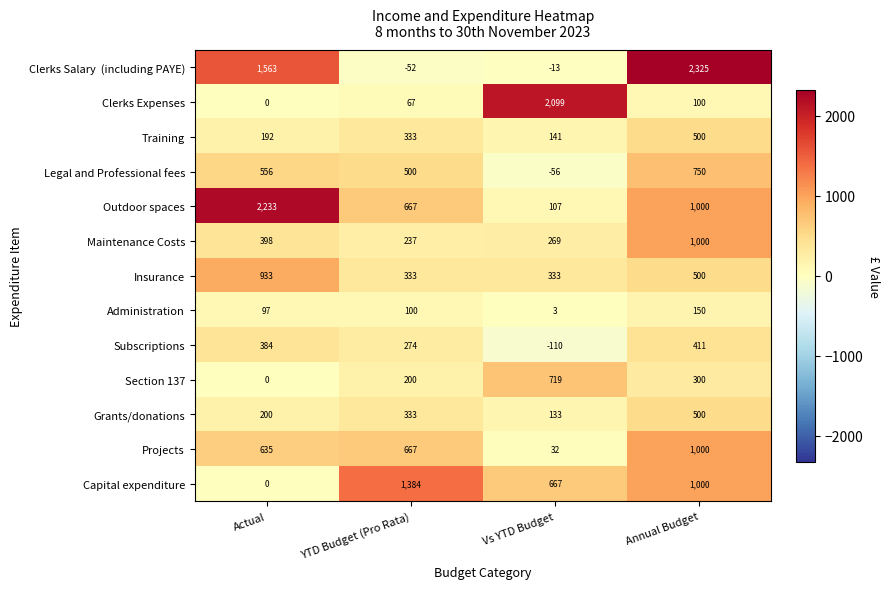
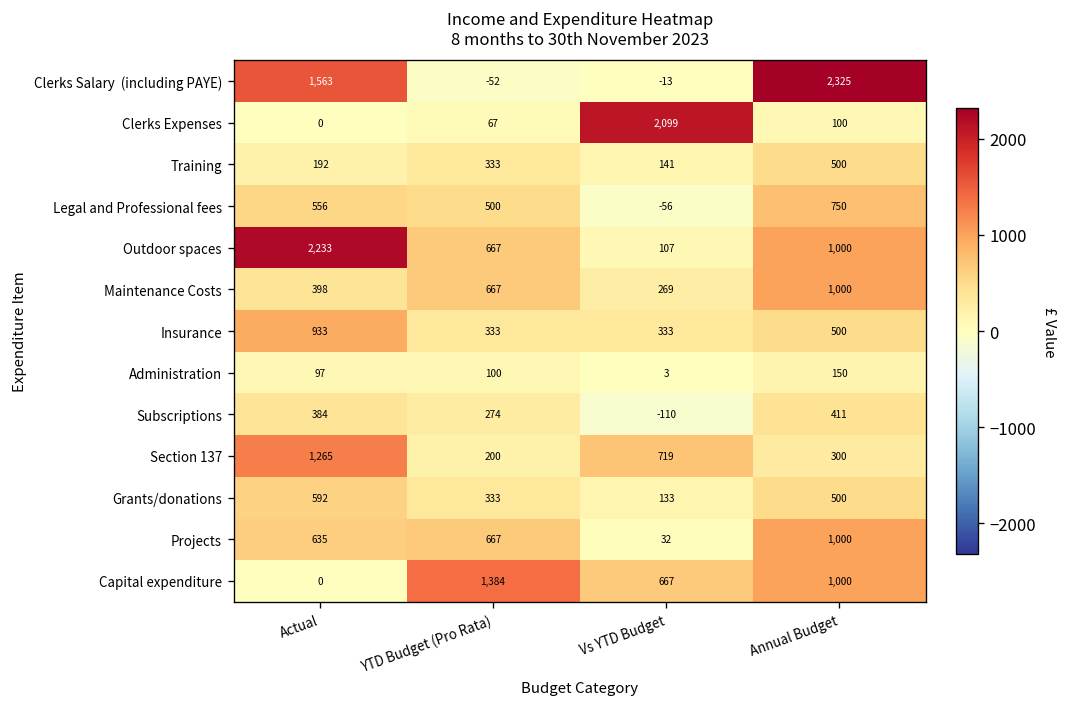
  {
    "Clerks Salary (including PAYE)": {
      "Actual": "1,563",
      "YTD Budget (Pro Rata)": "-52",
      "Vs YTD Budget": "-13",
      "Annual Budget": "2,325"
    },
    "Clerks Expenses": {
      "Actual": "0",
      "YTD Budget (Pro Rata)": "67",
      "Vs YTD Budget": "2,099",
      "Annual Budget": "100"
    },
    "Training": {
      "Actual": "192",
      "YTD Budget (Pro Rata)": "333",
      "Vs YTD Budget": "141",
      "Annual Budget": "500"
    },
    "Legal and Professional fees": {
      "Actual": "556",
      "YTD Budget (Pro Rata)": "500",
      "Vs YTD Budget": "-56",
      "Annual Budget": "750"
    },
    "Outdoor spaces": {
      "Actual": "2,233",
      "YTD Budget (Pro Rata)": "667",
      "Vs YTD Budget": "107",
      "Annual Budget": "1,000"
    },
    "Maintenance Costs": {
      "Actual": "398",
-     "YTD Budget (Pro Rata)": "237",
+     "YTD Budget (Pro Rata)": "667",
      "Vs YTD Budget": "269",
      "Annual Budget": "1,000"
    },
    "Insurance": {
      "Actual": "933",
      "YTD Budget (Pro Rata)": "333",
      "Vs YTD Budget": "333",
      "Annual Budget": "500"
    },
    "Administration": {
      "Actual": "97",
      "YTD Budget (Pro Rata)": "100",
      "Vs YTD Budget": "3",
      "Annual Budget": "150"
    },
    "Subscriptions": {
      "Actual": "384",
      "YTD Budget (Pro Rata)": "274",
      "Vs YTD Budget": "-110",
      "Annual Budget": "411"
    },
    "Section 137": {
-     "Actual": "0",
+     "Actual": "1,265",
      "YTD Budget (Pro Rata)": "200",
      "Vs YTD Budget": "719",
      "Annual Budget": "300"
    },
    "Grants/donations": {
-     "Actual": "200",
+     "Actual": "592",
      "YTD Budget (Pro Rata)": "333",
      "Vs YTD Budget": "133",
      "Annual Budget": "500"
    },
    "Projects": {
      "Actual": "635",
      "YTD Budget (Pro Rata)": "667",
      "Vs YTD Budget": "32",
      "Annual Budget": "1,000"
    },
    "Capital expenditure": {
      "Actual": "0",
      "YTD Budget (Pro Rata)": "1,384",
      "Vs YTD Budget": "667",
      "Annual Budget": "1,000"
    }
  }
